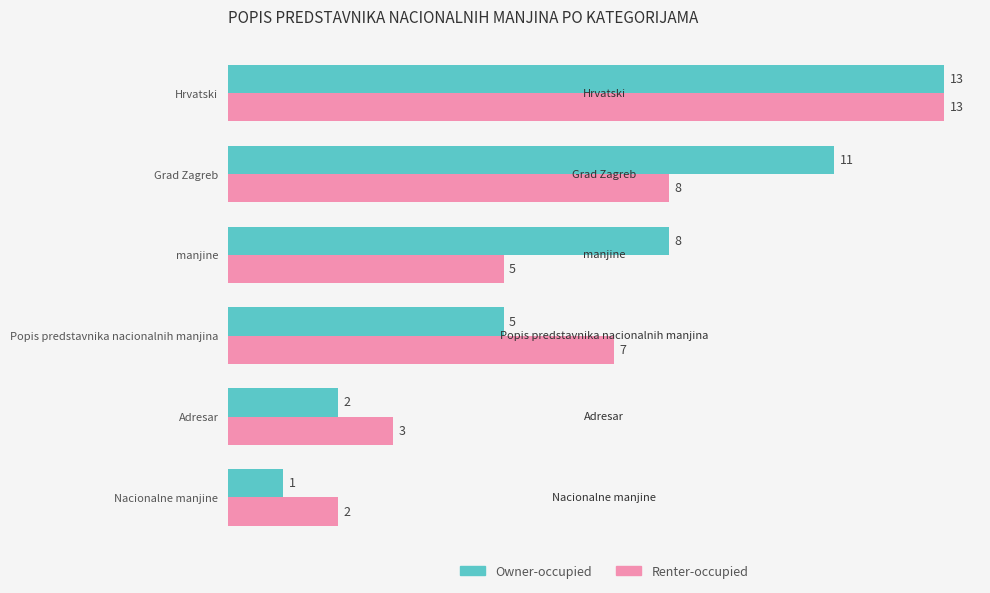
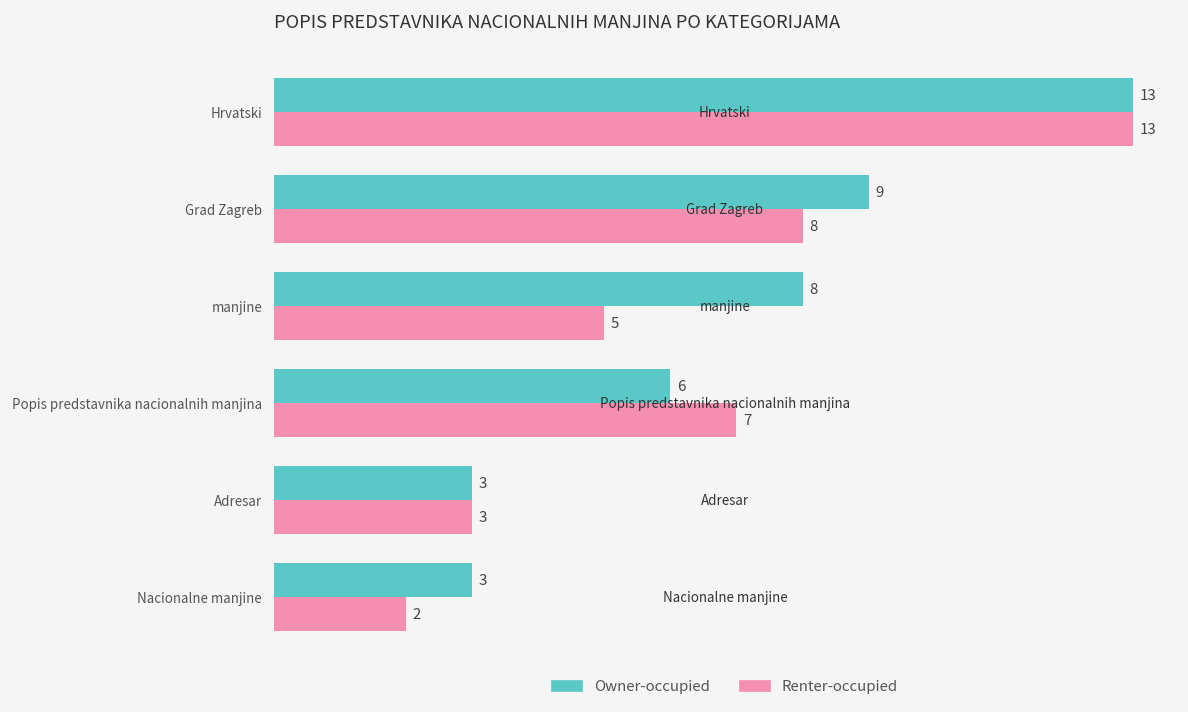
  {
    "Owner-occupied": {
      "Hrvatski": 13,
-     "Grad Zagreb": 11,
+     "Grad Zagreb": 9,
      "manjine": 8,
-     "Popis predstavnika nacionalnih manjina": 5,
-     "Adresar": 2,
-     "Nacionalne manjine": 1
+     "Popis predstavnika nacionalnih manjina": 6,
+     "Adresar": 3,
+     "Nacionalne manjine": 3
    },
    "Renter-occupied": {
      "Hrvatski": 13,
      "Grad Zagreb": 8,
      "manjine": 5,
      "Popis predstavnika nacionalnih manjina": 7,
      "Adresar": 3,
      "Nacionalne manjine": 2
    }
  }
